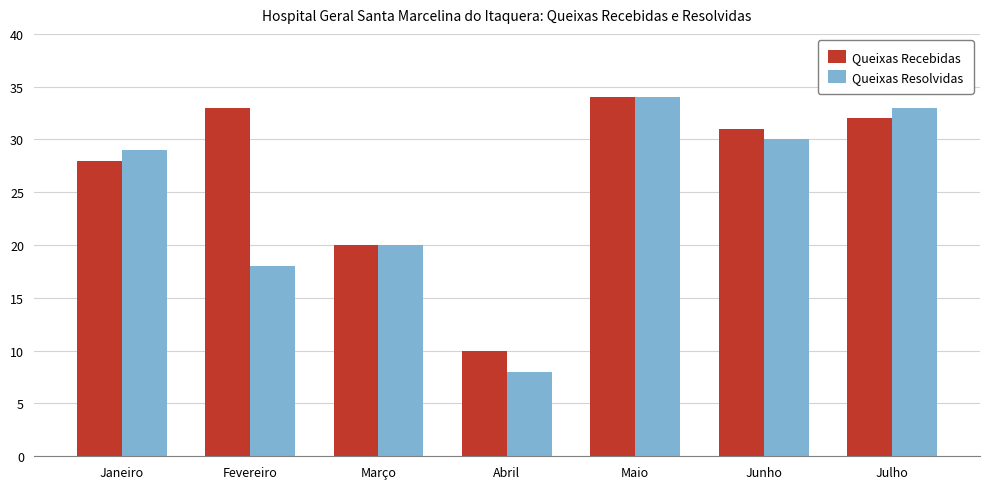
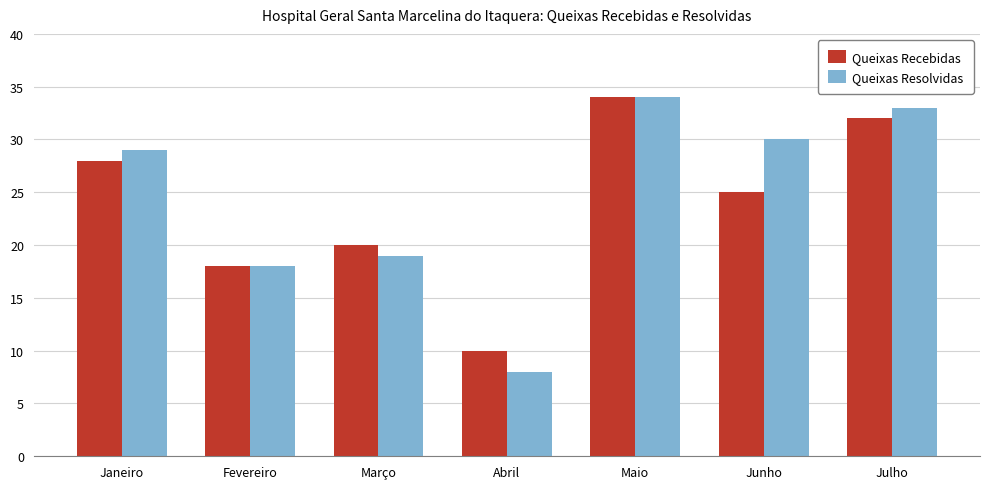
  {
    "Queixas Recebidas": {
      "Janeiro": 28,
-     "Fevereiro": 33,
+     "Fevereiro": 18,
      "Março": 20,
      "Abril": 10,
      "Maio": 34,
-     "Junho": 31,
+     "Junho": 25,
      "Julho": 32
    },
    "Queixas Resolvidas": {
      "Janeiro": 29,
      "Fevereiro": 18,
-     "Março": 20,
+     "Março": 19,
      "Abril": 8,
      "Maio": 34,
      "Junho": 30,
      "Julho": 33
    }
  }
